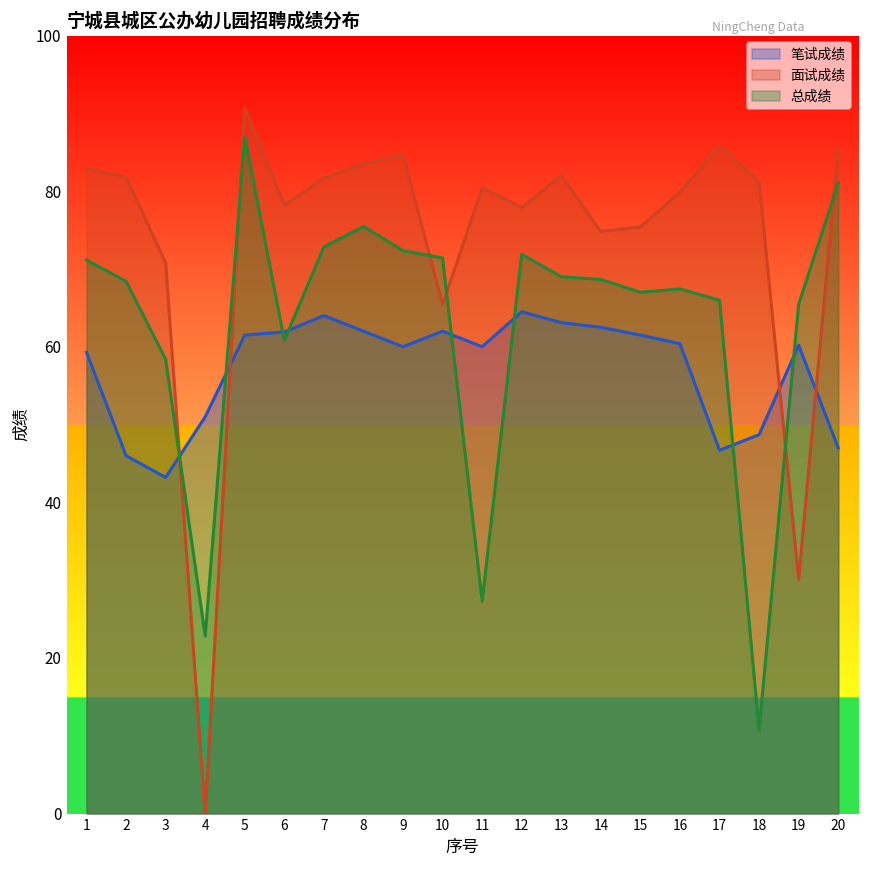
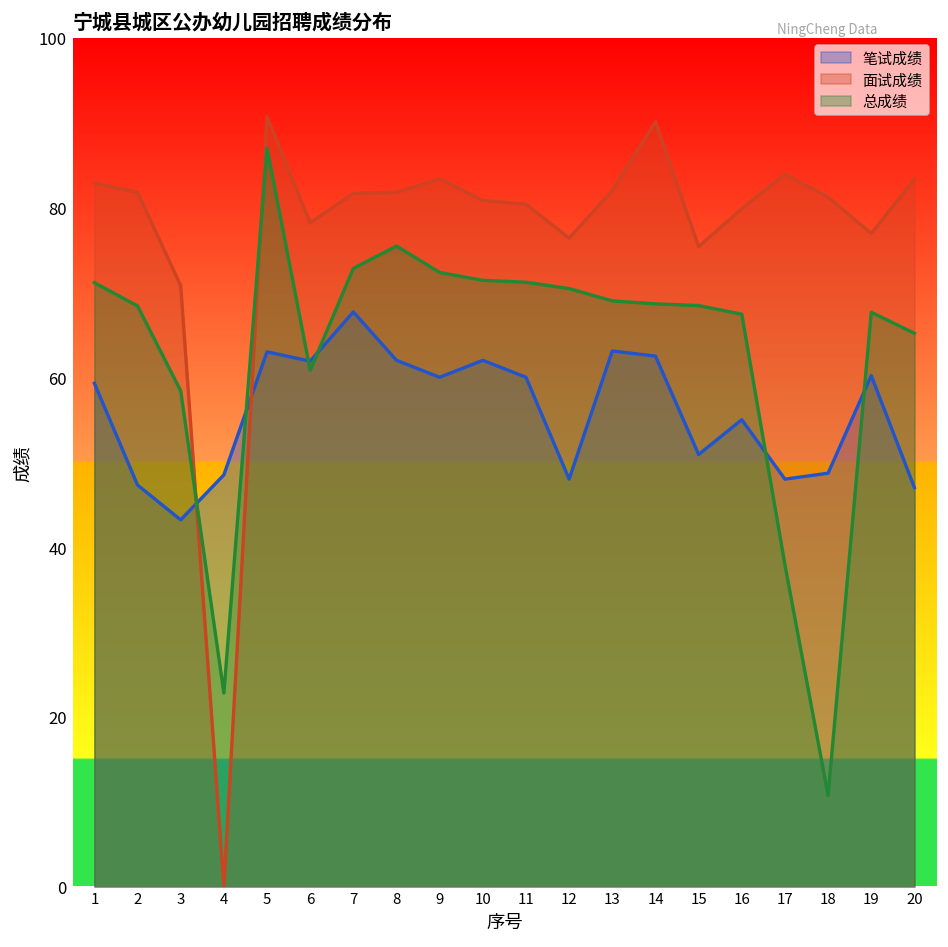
  {
    "笔试成绩": {
      "1": 59,
-     "2": 46,
+     "2": 47,
      "3": 43,
-     "4": 51,
-     "5": 62,
+     "4": 49,
+     "5": 63,
      "6": 62,
-     "7": 64,
+     "7": 68,
      "8": 62,
      "9": 60,
      "10": 62,
      "11": 60,
-     "12": 65,
+     "12": 48,
      "13": 63,
      "14": 63,
-     "15": 62,
-     "16": 60,
-     "17": 47,
+     "15": 51,
+     "16": 55,
+     "17": 48,
      "18": 49,
      "19": 60,
      "20": 47
    },
    "面试成绩": {
      "1": 83,
      "2": 82,
      "3": 71,
      "4": 0,
      "5": 91,
      "6": 78,
      "7": 82,
-     "8": 84,
-     "9": 85,
-     "10": 65,
+     "8": 82,
+     "9": 83,
+     "10": 81,
      "11": 80,
-     "12": 78,
+     "12": 76,
      "13": 82,
-     "14": 75,
+     "14": 90,
      "15": 75,
      "16": 80,
-     "17": 86,
+     "17": 84,
      "18": 81,
-     "19": 30,
-     "20": 85
+     "19": 77,
+     "20": 83
    },
    "总成绩": {
      "1": 71,
      "2": 68,
      "3": 58,
      "4": 23,
      "5": 87,
      "6": 61,
      "7": 73,
      "8": 75,
      "9": 72,
      "10": 71,
-     "11": 27,
-     "12": 72,
+     "11": 71,
+     "12": 70,
      "13": 69,
      "14": 69,
-     "15": 67,
+     "15": 68,
      "16": 67,
-     "17": 66,
+     "17": 38,
      "18": 11,
-     "19": 65,
-     "20": 81
+     "19": 68,
+     "20": 65
    }
  }
